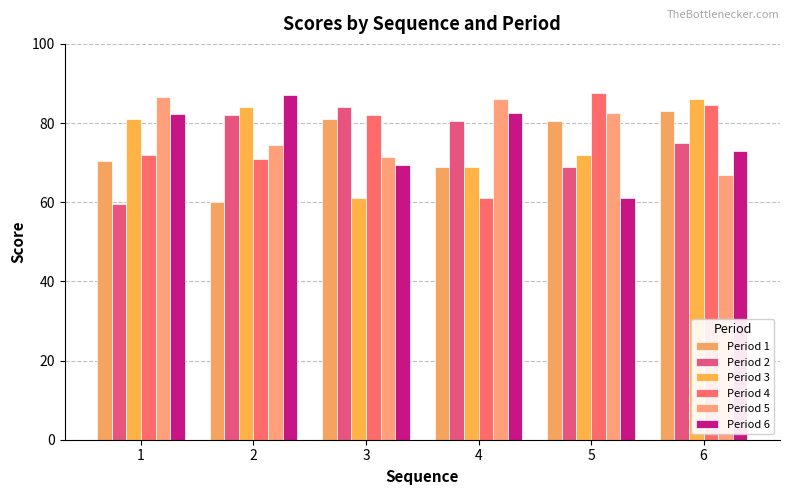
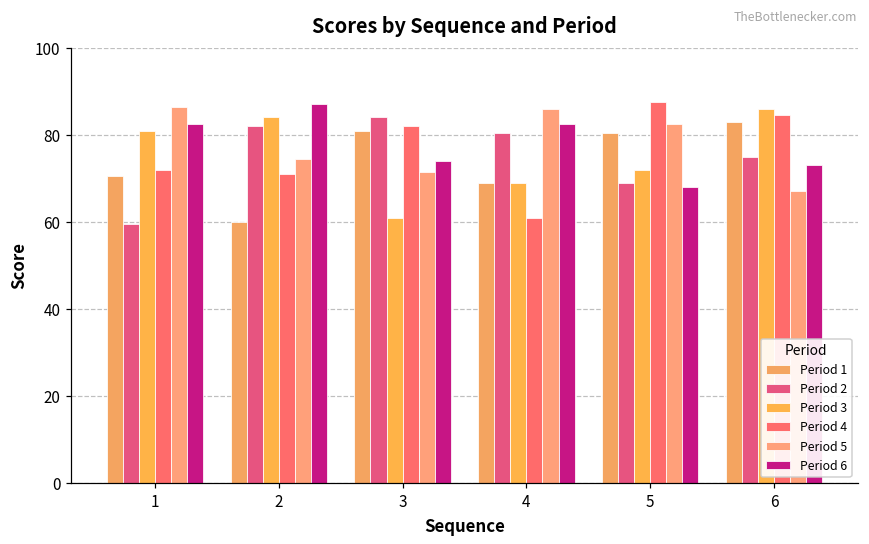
  {
    "Period 6": {
      "1": 82,
      "2": 87,
-     "3": 70,
+     "3": 74,
      "4": 83,
-     "5": 61,
+     "5": 68,
      "6": 73
    }
  }
